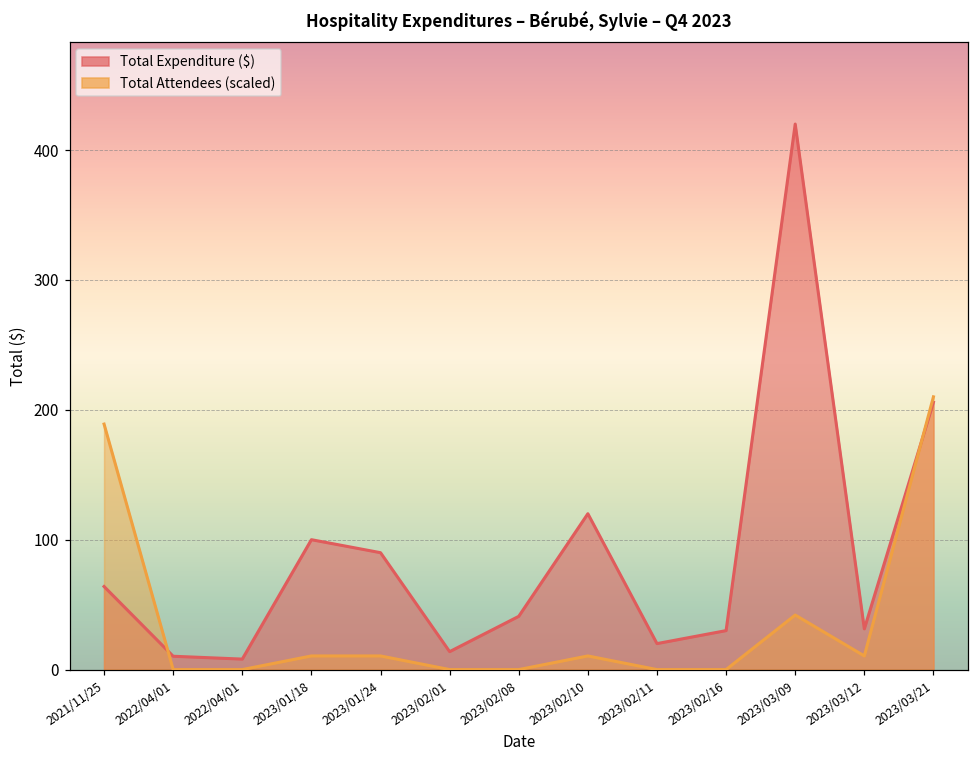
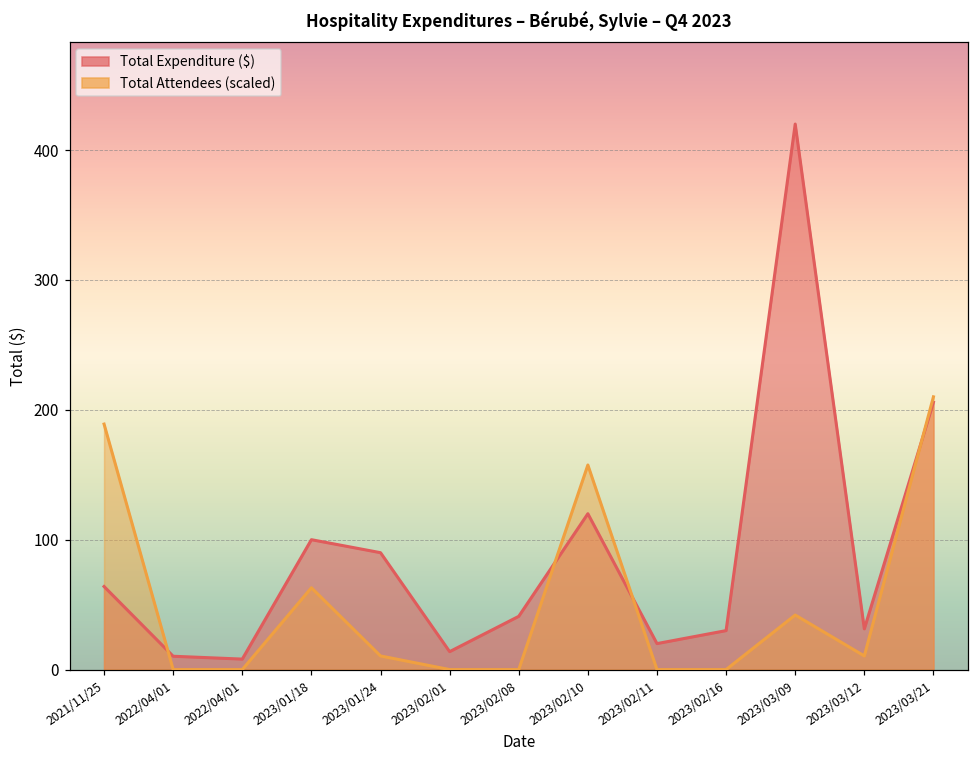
  {
    "Total Attendees (scaled)": {
      "2021/11/25": 189,
-     "2023/01/18": 11,
+     "2023/01/18": 63,
      "2023/01/24": 11,
      "2023/02/01": 0,
      "2023/02/08": 0,
-     "2023/02/10": 11,
+     "2023/02/10": 158,
      "2023/02/11": 0,
      "2023/02/16": 0,
      "2023/03/09": 42,
      "2023/03/12": 11,
      "2023/03/21": 210
    }
  }
